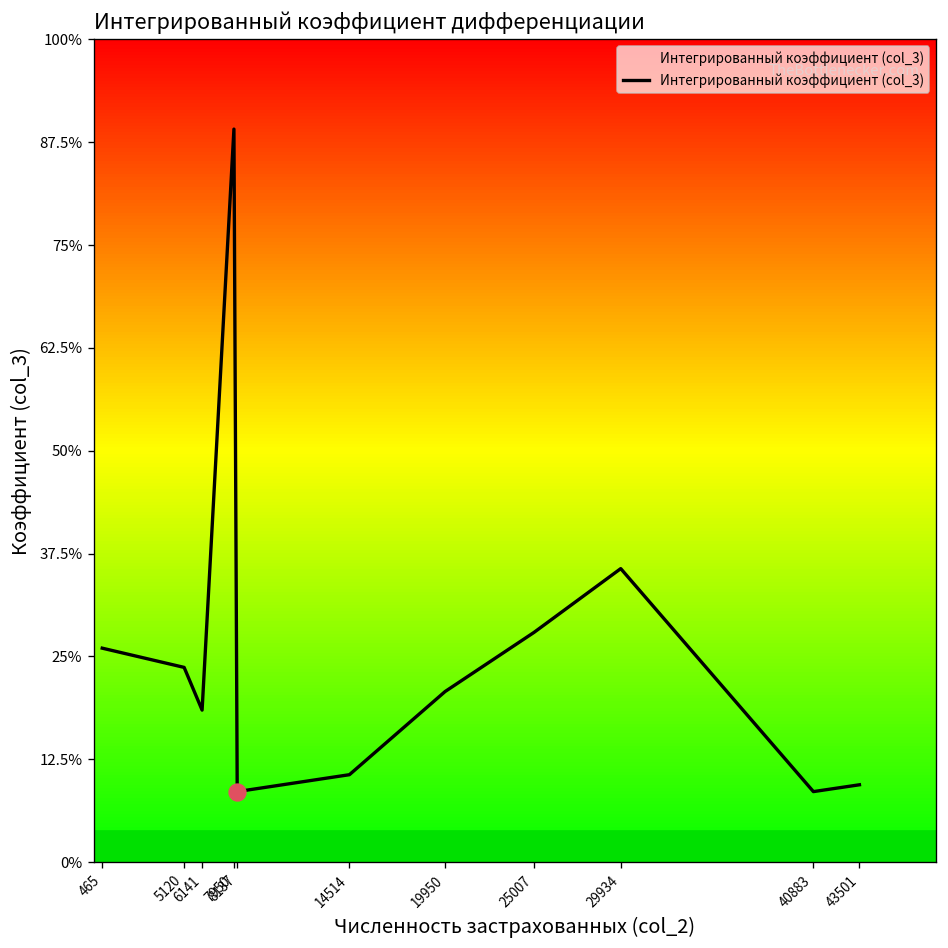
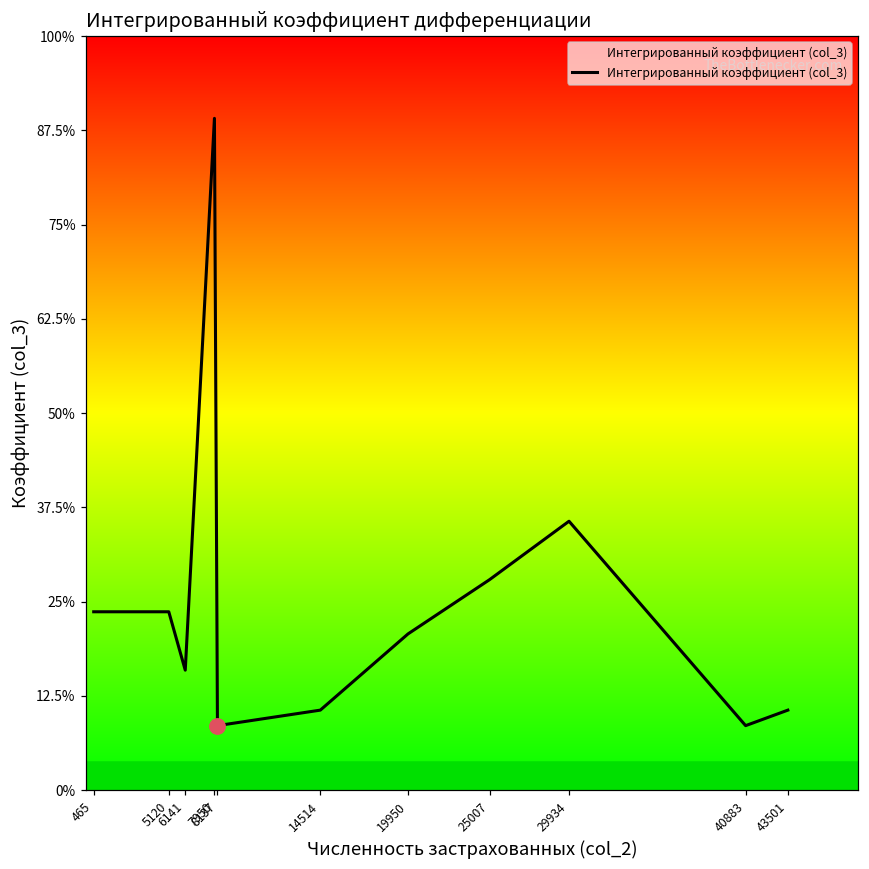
  {
    "Интегрированный коэффициент (col_3)": {
-     "465": "26%",
+     "465": "24%",
      "5120": "24%",
-     "6141": "18%",
+     "6141": "16%",
      "7950": "89%",
      "14514": "11%",
      "19950": "21%",
      "25007": "28%",
      "29934": "36%",
      "40883": "9%",
-     "43501": "9%"
+     "43501": "11%"
    }
  }
